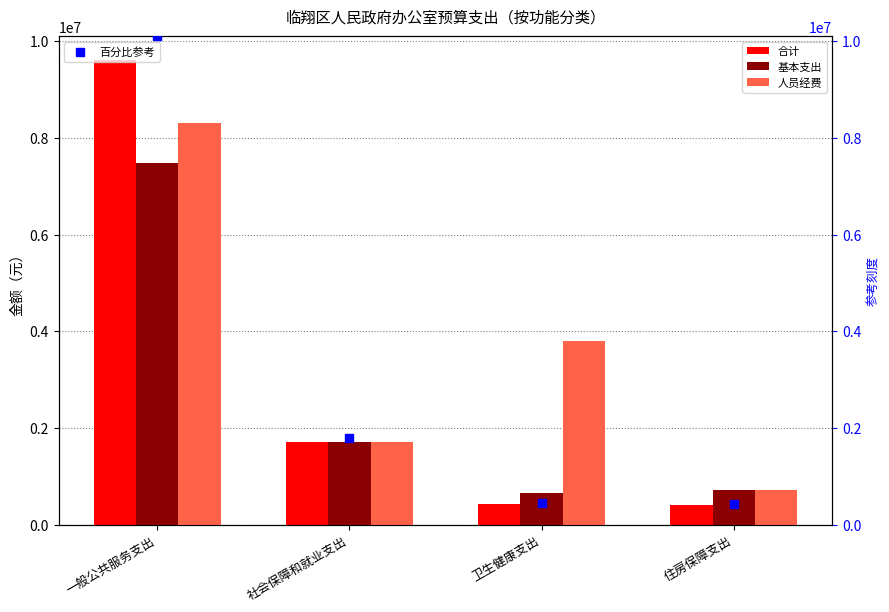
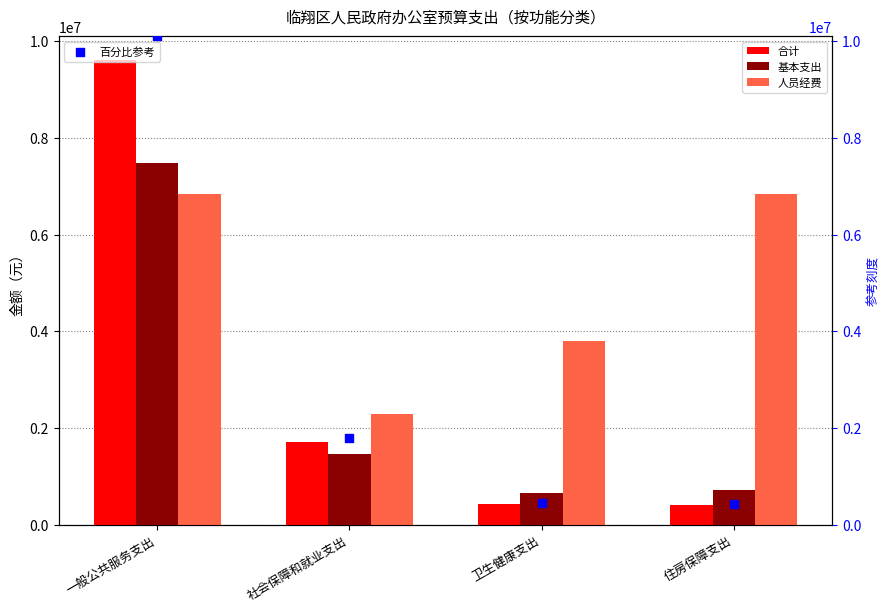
  {
    "合计": {
      "社会保障和就业支出": 1700000,
      "卫生健康支出": 400000,
      "住房保障支出": 400000
    },
    "基本支出": {
      "一般公共服务支出": 7500000,
-     "社会保障和就业支出": 1700000,
+     "社会保障和就业支出": 1500000,
      "卫生健康支出": 600000,
      "住房保障支出": 700000
    },
    "人员经费": {
-     "一般公共服务支出": 8300000,
-     "社会保障和就业支出": 1700000,
+     "一般公共服务支出": 6800000,
+     "社会保障和就业支出": 2300000,
      "卫生健康支出": 3800000,
-     "住房保障支出": 700000
+     "住房保障支出": 6800000
    }
  }
